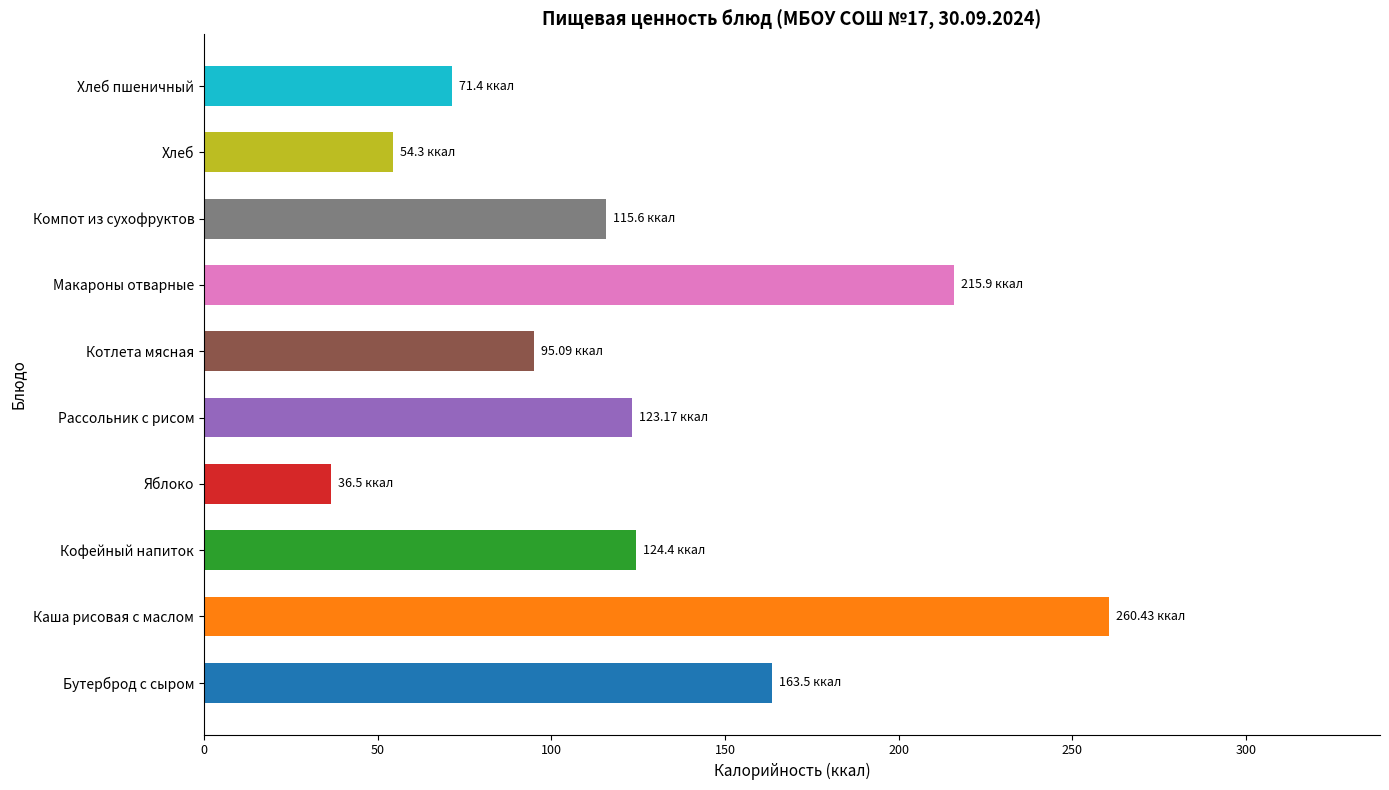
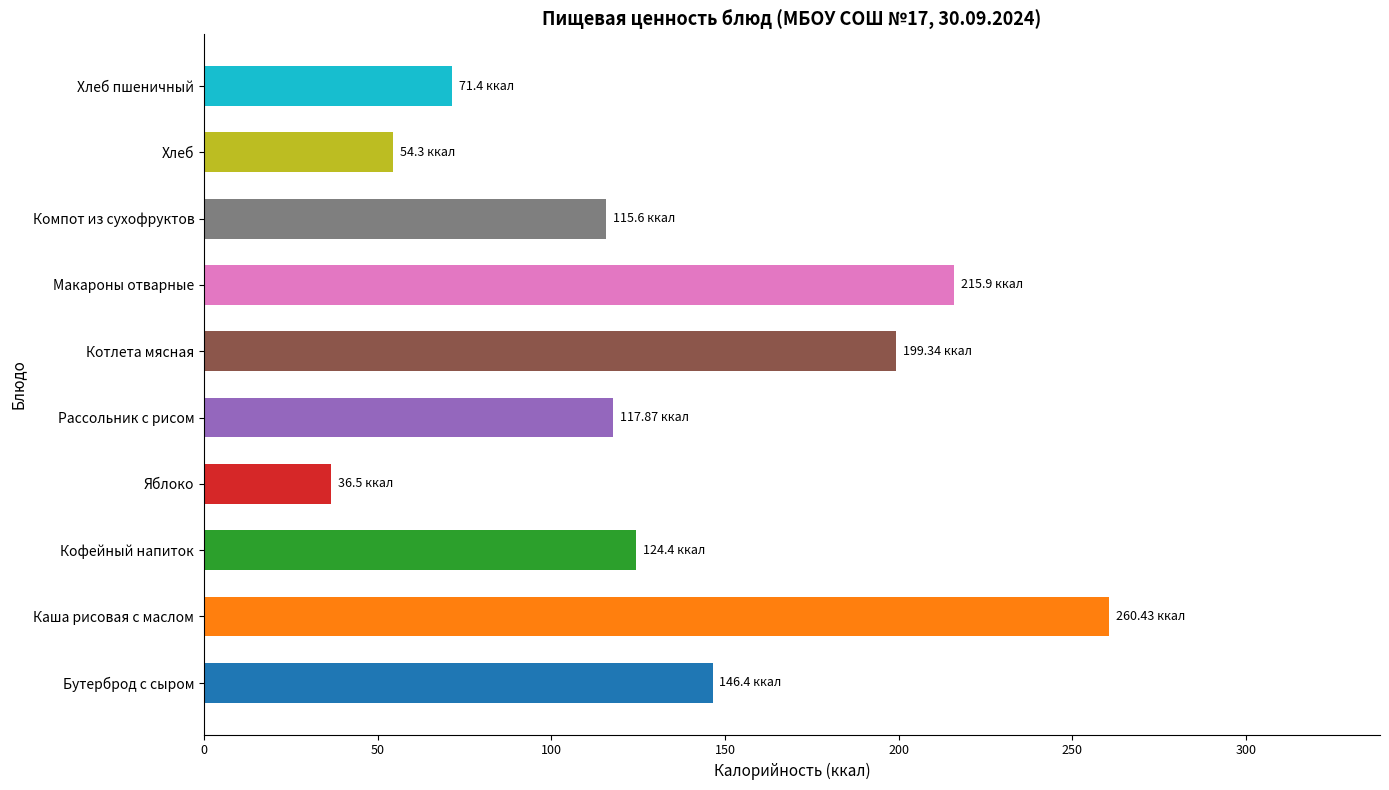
  {
    "Хлеб пшеничный": 71.4,
    "Хлеб": 54.3,
    "Компот из сухофруктов": 115.6,
    "Макароны отварные": 215.9,
-   "Котлета мясная": 95.09,
-   "Рассольник с рисом": 123.17,
+   "Котлета мясная": 199.34,
+   "Рассольник с рисом": 117.87,
    "Яблоко": 36.5,
    "Кофейный напиток": 124.4,
    "Каша рисовая с маслом": 260.43,
-   "Бутерброд с сыром": 163.5
+   "Бутерброд с сыром": 146.4
  }
